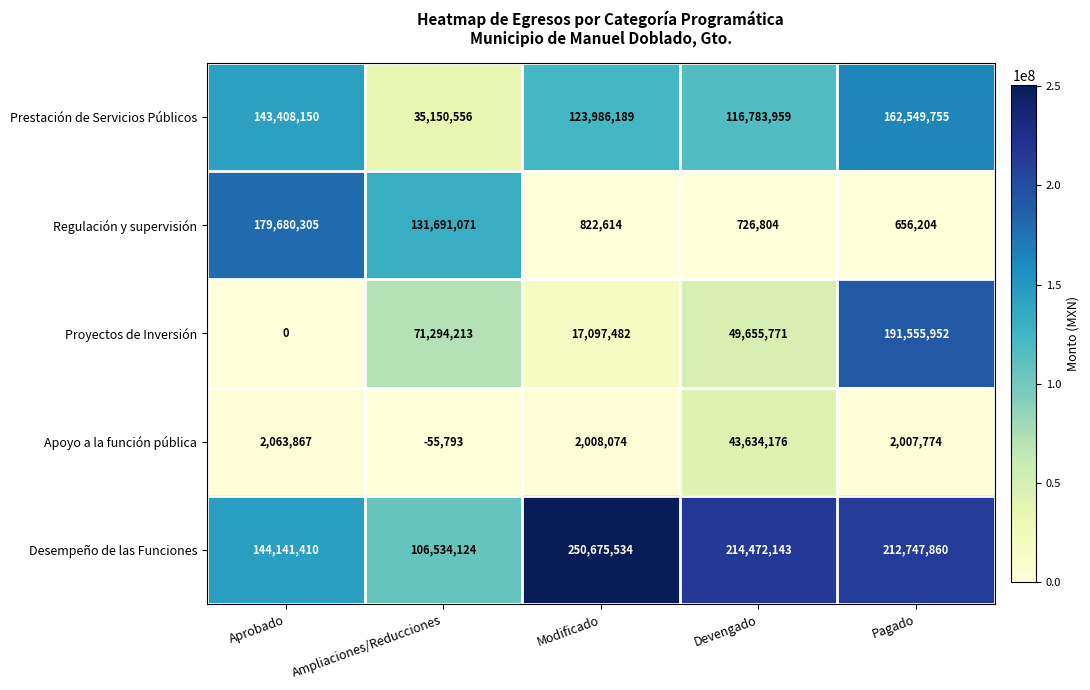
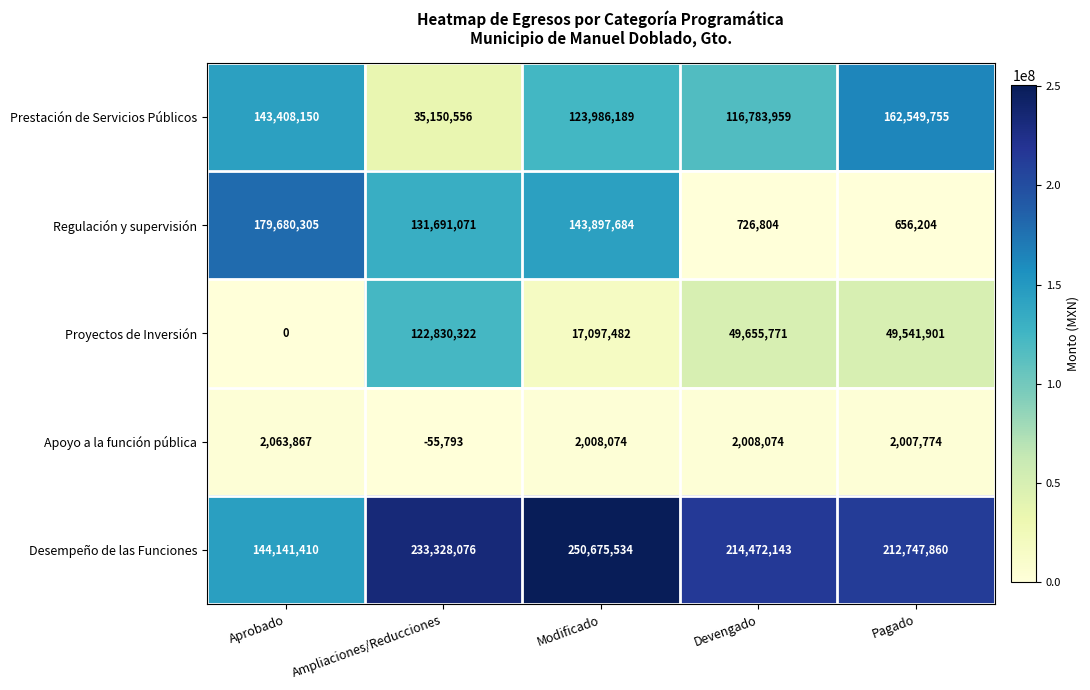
  {
    "Prestación de Servicios Públicos": {
      "Aprobado": "143,408,150",
      "Ampliaciones/Reducciones": "35,150,556",
      "Modificado": "123,986,189",
      "Devengado": "116,783,959",
      "Pagado": "162,549,755"
    },
    "Regulación y supervisión": {
      "Aprobado": "179,680,305",
      "Ampliaciones/Reducciones": "131,691,071",
-     "Modificado": "822,614",
+     "Modificado": "143,897,684",
      "Devengado": "726,804",
      "Pagado": "656,204"
    },
    "Proyectos de Inversión": {
      "Aprobado": "0",
-     "Ampliaciones/Reducciones": "71,294,213",
+     "Ampliaciones/Reducciones": "122,830,322",
      "Modificado": "17,097,482",
      "Devengado": "49,655,771",
-     "Pagado": "191,555,952"
+     "Pagado": "49,541,901"
    },
    "Apoyo a la función pública": {
      "Aprobado": "2,063,867",
      "Ampliaciones/Reducciones": "-55,793",
      "Modificado": "2,008,074",
-     "Devengado": "43,634,176",
+     "Devengado": "2,008,074",
      "Pagado": "2,007,774"
    },
    "Desempeño de las Funciones": {
      "Aprobado": "144,141,410",
-     "Ampliaciones/Reducciones": "106,534,124",
+     "Ampliaciones/Reducciones": "233,328,076",
      "Modificado": "250,675,534",
      "Devengado": "214,472,143",
      "Pagado": "212,747,860"
    }
  }
